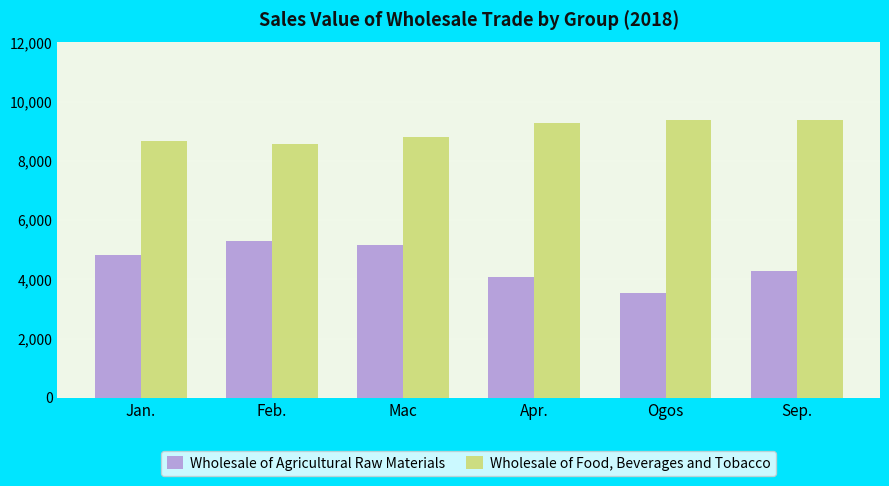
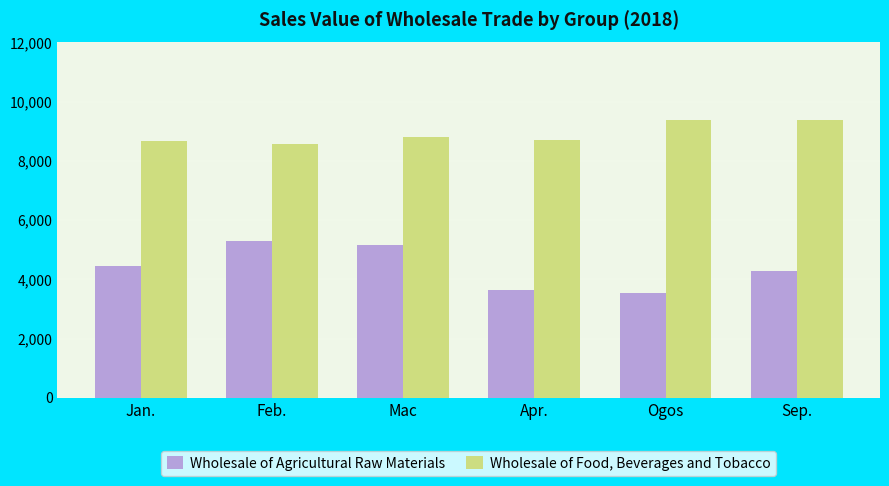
  {
    "Wholesale of Agricultural Raw Materials": {
-     "Jan.": "4,800",
+     "Jan.": "4,500",
      "Feb.": "5,300",
      "Mac": "5,200",
-     "Apr.": "4,100",
+     "Apr.": "3,600",
      "Ogos": "3,500",
      "Sep.": "4,300"
    },
    "Wholesale of Food, Beverages and Tobacco": {
      "Jan.": "8,700",
      "Feb.": "8,600",
      "Mac": "8,800",
-     "Apr.": "9,300",
+     "Apr.": "8,700",
      "Ogos": "9,400",
      "Sep.": "9,400"
    }
  }
